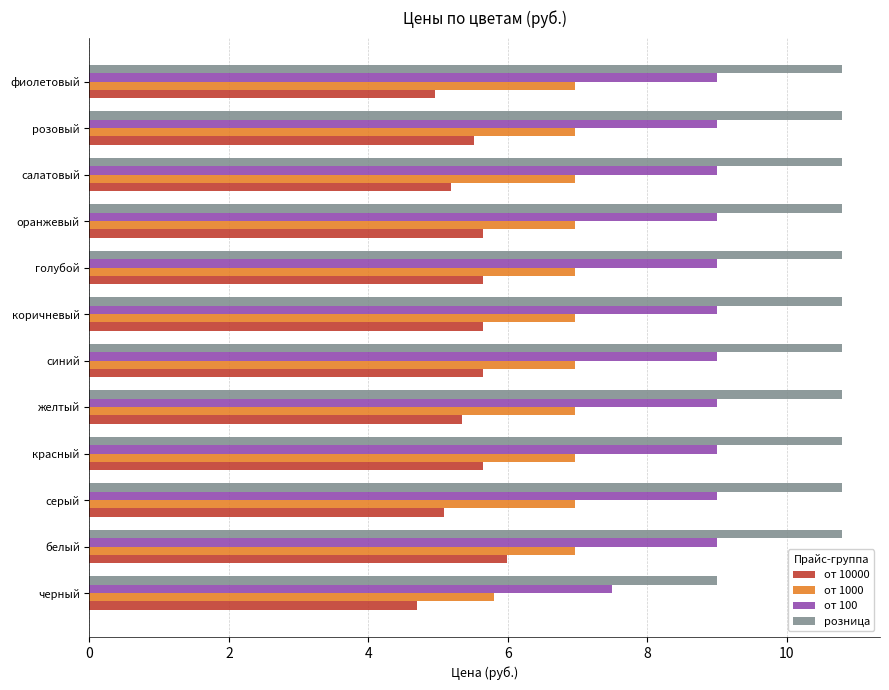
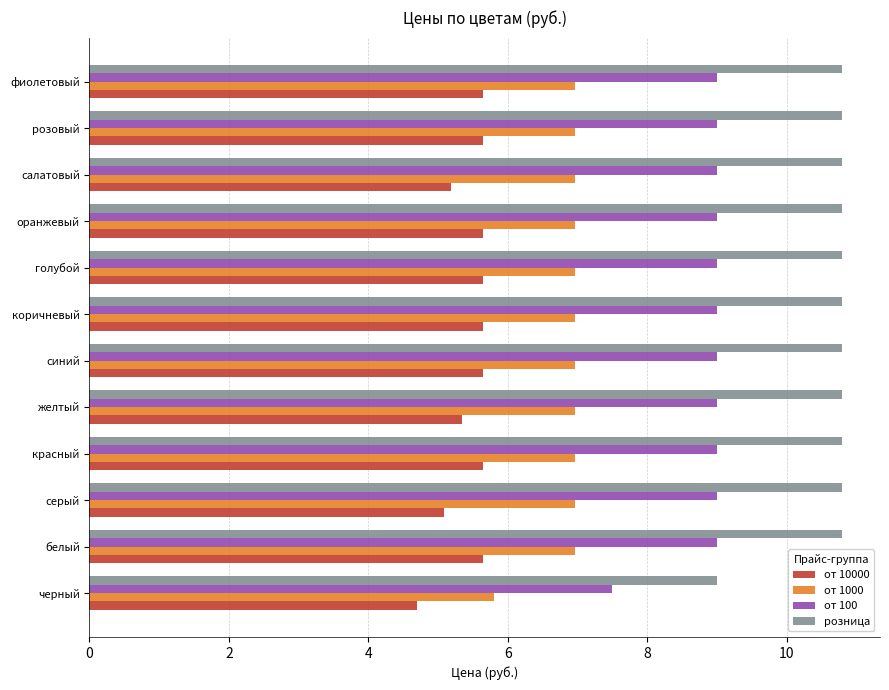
  {
    "от 10000": {
-     "фиолетовый": 5.0,
-     "розовый": 5.5,
+     "фиолетовый": 5.6,
+     "розовый": 5.6,
      "салатовый": 5.2,
      "оранжевый": 5.6,
      "голубой": 5.6,
      "коричневый": 5.6,
      "синий": 5.6,
      "желтый": 5.4,
      "красный": 5.6,
      "серый": 5.1,
-     "белый": 6.0,
+     "белый": 5.6,
      "черный": 4.7
    },
    "от 1000": {
      "фиолетовый": 7.0,
      "розовый": 7.0,
      "салатовый": 7.0,
      "оранжевый": 7.0,
      "голубой": 7.0,
      "коричневый": 7.0,
      "синий": 7.0,
      "желтый": 7.0,
      "красный": 7.0,
      "серый": 7.0,
      "белый": 7.0,
      "черный": 5.8
    },
    "от 100": {
      "фиолетовый": 9.0,
      "розовый": 9.0,
      "салатовый": 9.0,
      "оранжевый": 9.0,
      "голубой": 9.0,
      "коричневый": 9.0,
      "синий": 9.0,
      "желтый": 9.0,
      "красный": 9.0,
      "серый": 9.0,
      "белый": 9.0,
      "черный": 7.5
    },
    "розница": {
      "фиолетовый": 10.8,
      "розовый": 10.8,
      "салатовый": 10.8,
      "оранжевый": 10.8,
      "голубой": 10.8,
      "коричневый": 10.8,
      "синий": 10.8,
      "желтый": 10.8,
      "красный": 10.8,
      "серый": 10.8,
      "белый": 10.8,
      "черный": 9.0
    }
  }
